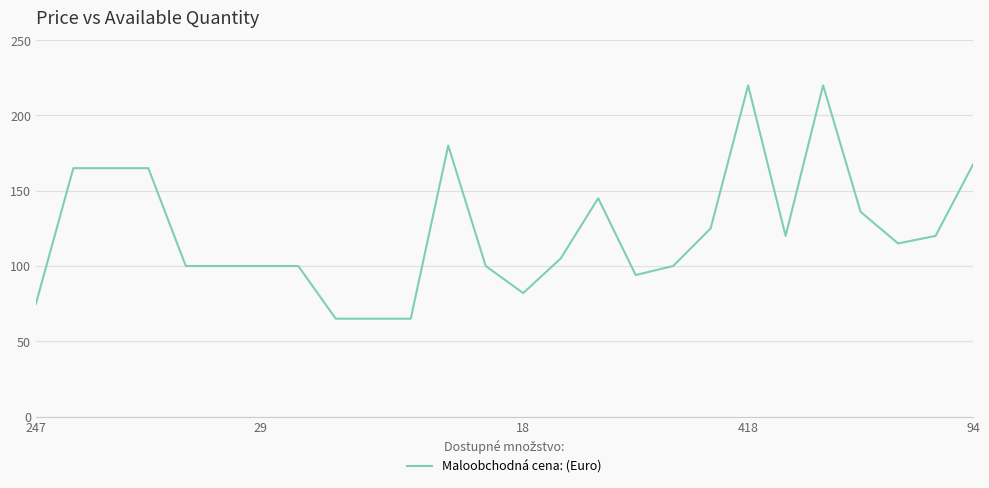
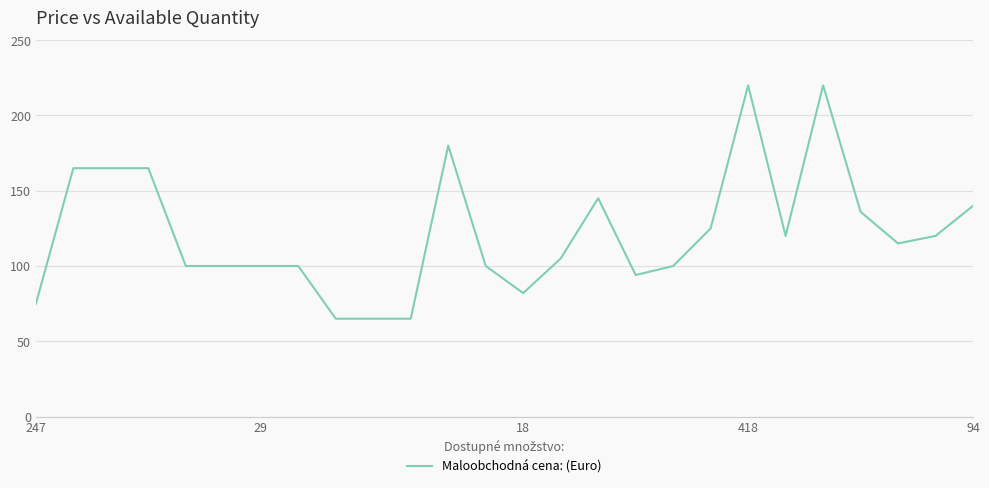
  {
    "247": 75,
    "29": 100,
    "418": 220,
-   "94": 168
+   "94": 140
  }
